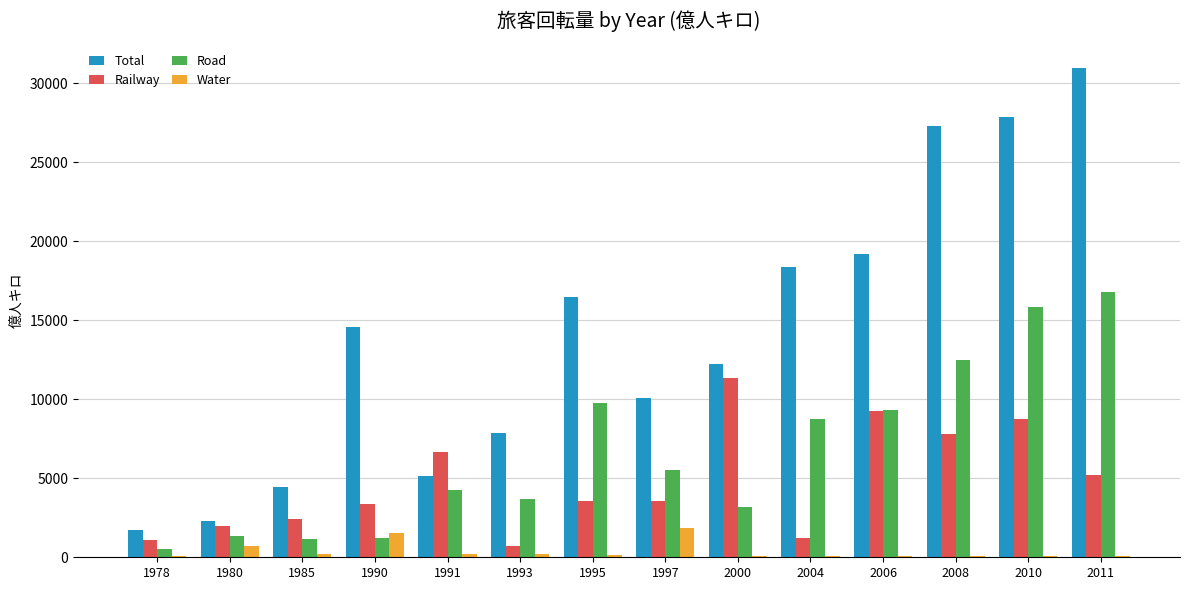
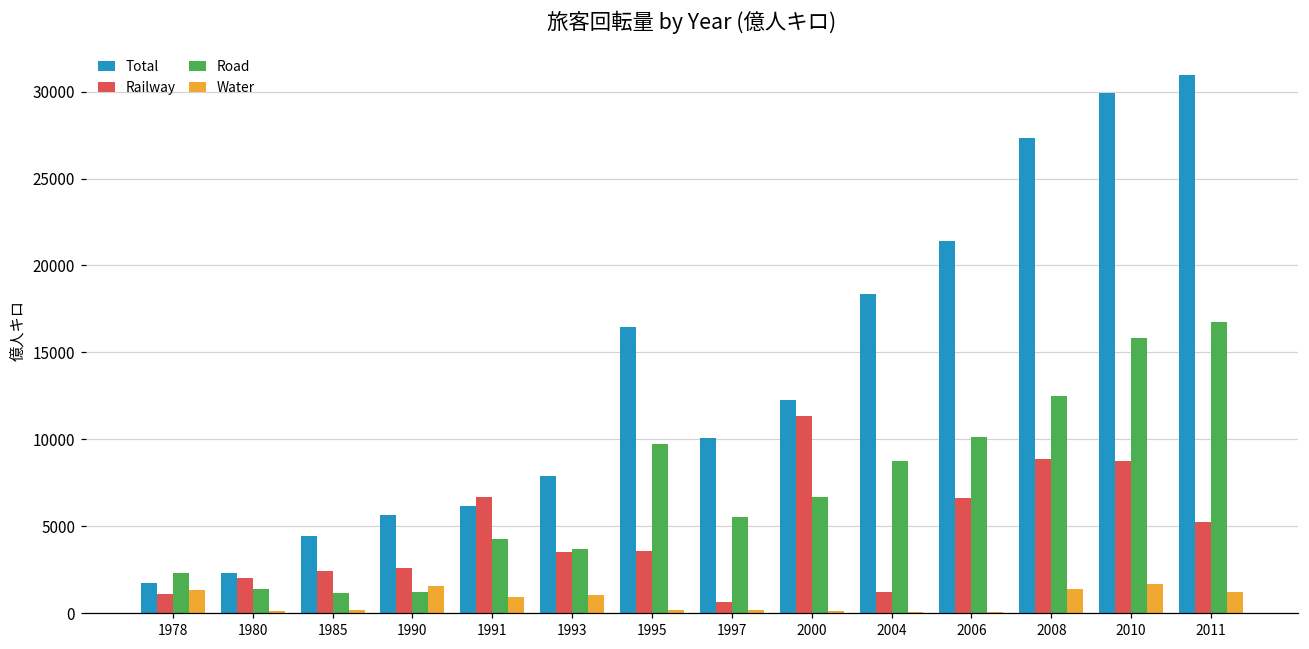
  {
    "Total": {
      "1978": 1700,
      "1980": 2300,
      "1985": 4400,
-     "1990": 14600,
-     "1991": 5100,
+     "1990": 5600,
+     "1991": 6200,
      "1993": 7900,
      "1995": 16500,
      "1997": 10100,
      "2000": 12300,
      "2004": 18300,
-     "2006": 19200,
+     "2006": 21400,
      "2008": 27300,
-     "2010": 27900,
+     "2010": 29900,
      "2011": 31000
    },
    "Railway": {
      "1978": 1100,
      "1980": 2000,
      "1985": 2400,
-     "1990": 3400,
+     "1990": 2600,
      "1991": 6700,
-     "1993": 700,
+     "1993": 3500,
      "1995": 3500,
-     "1997": 3600,
+     "1997": 600,
      "2000": 11300,
      "2004": 1200,
-     "2006": 9300,
-     "2008": 7800,
+     "2006": 6600,
+     "2008": 8900,
      "2010": 8800,
      "2011": 5200
    },
    "Road": {
-     "1978": 500,
+     "1978": 2300,
      "1980": 1400,
      "1985": 1100,
      "1990": 1200,
      "1991": 4300,
      "1993": 3700,
      "1995": 9700,
      "1997": 5500,
-     "2000": 3200,
+     "2000": 6700,
      "2004": 8700,
-     "2006": 9300,
+     "2006": 10100,
      "2008": 12500,
      "2010": 15800,
      "2011": 16800
    },
    "Water": {
-     "1978": 100,
-     "1980": 700,
+     "1978": 1300,
+     "1980": 100,
      "1985": 200,
      "1990": 1500,
-     "1991": 200,
-     "1993": 200,
+     "1991": 900,
+     "1993": 1000,
      "1995": 200,
-     "1997": 1800,
-     "2008": 100,
-     "2010": 100,
-     "2011": 100
+     "1997": 200,
+     "2008": 1400,
+     "2010": 1700,
+     "2011": 1200
    }
  }
